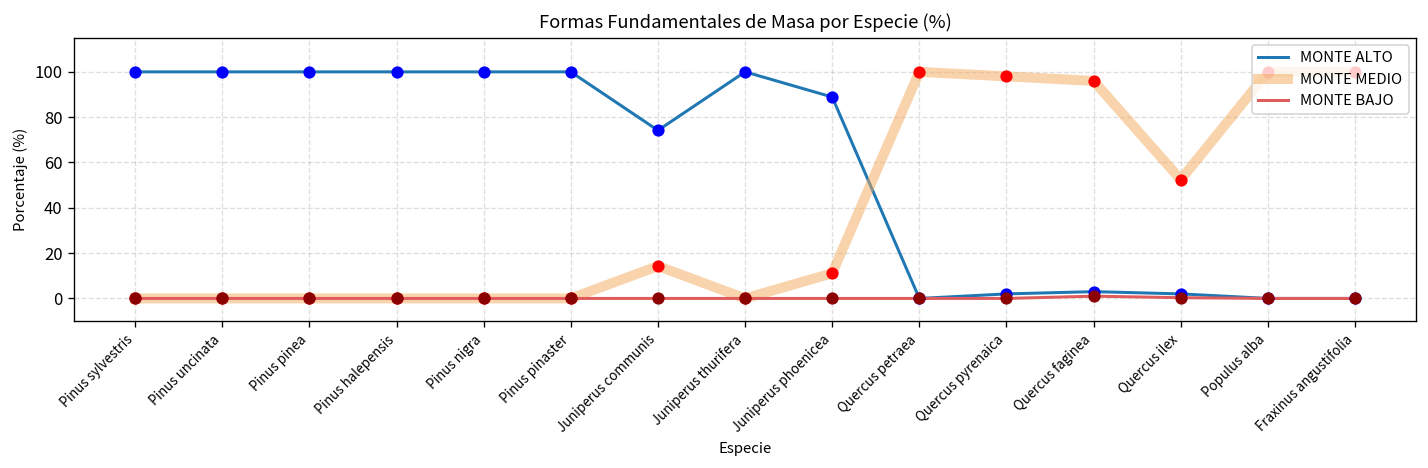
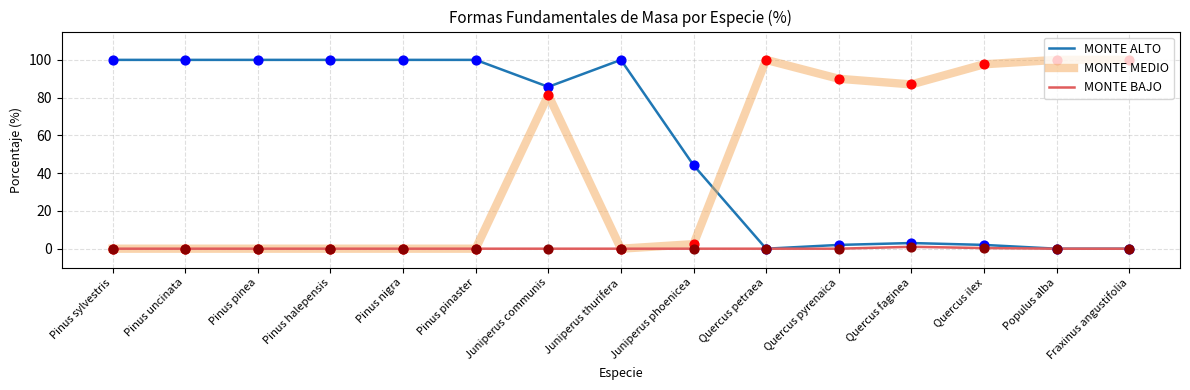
  {
    "MONTE ALTO": {
      "Pinus sylvestris": 100,
      "Pinus uncinata": 100,
      "Pinus pinea": 100,
      "Pinus halepensis": 100,
      "Pinus nigra": 100,
      "Pinus pinaster": 100,
-     "Juniperus communis": 74,
+     "Juniperus communis": 86,
      "Juniperus thurifera": 100,
-     "Juniperus phoenicea": 89,
+     "Juniperus phoenicea": 44,
      "Quercus pyrenaica": 2,
      "Quercus faginea": 3,
      "Quercus ilex": 2
    },
    "MONTE MEDIO": {
-     "Juniperus communis": 14,
-     "Juniperus phoenicea": 11,
+     "Juniperus communis": 81,
+     "Juniperus phoenicea": 2,
      "Quercus petraea": 100,
-     "Quercus pyrenaica": 98,
-     "Quercus faginea": 96,
-     "Quercus ilex": 52
+     "Quercus pyrenaica": 90,
+     "Quercus faginea": 87,
+     "Quercus ilex": 98
    },
    "MONTE BAJO": {
      "Juniperus communis": 0,
      "Juniperus phoenicea": 0,
      "Quercus pyrenaica": 0,
      "Quercus faginea": 1,
      "Quercus ilex": 0
    }
  }
